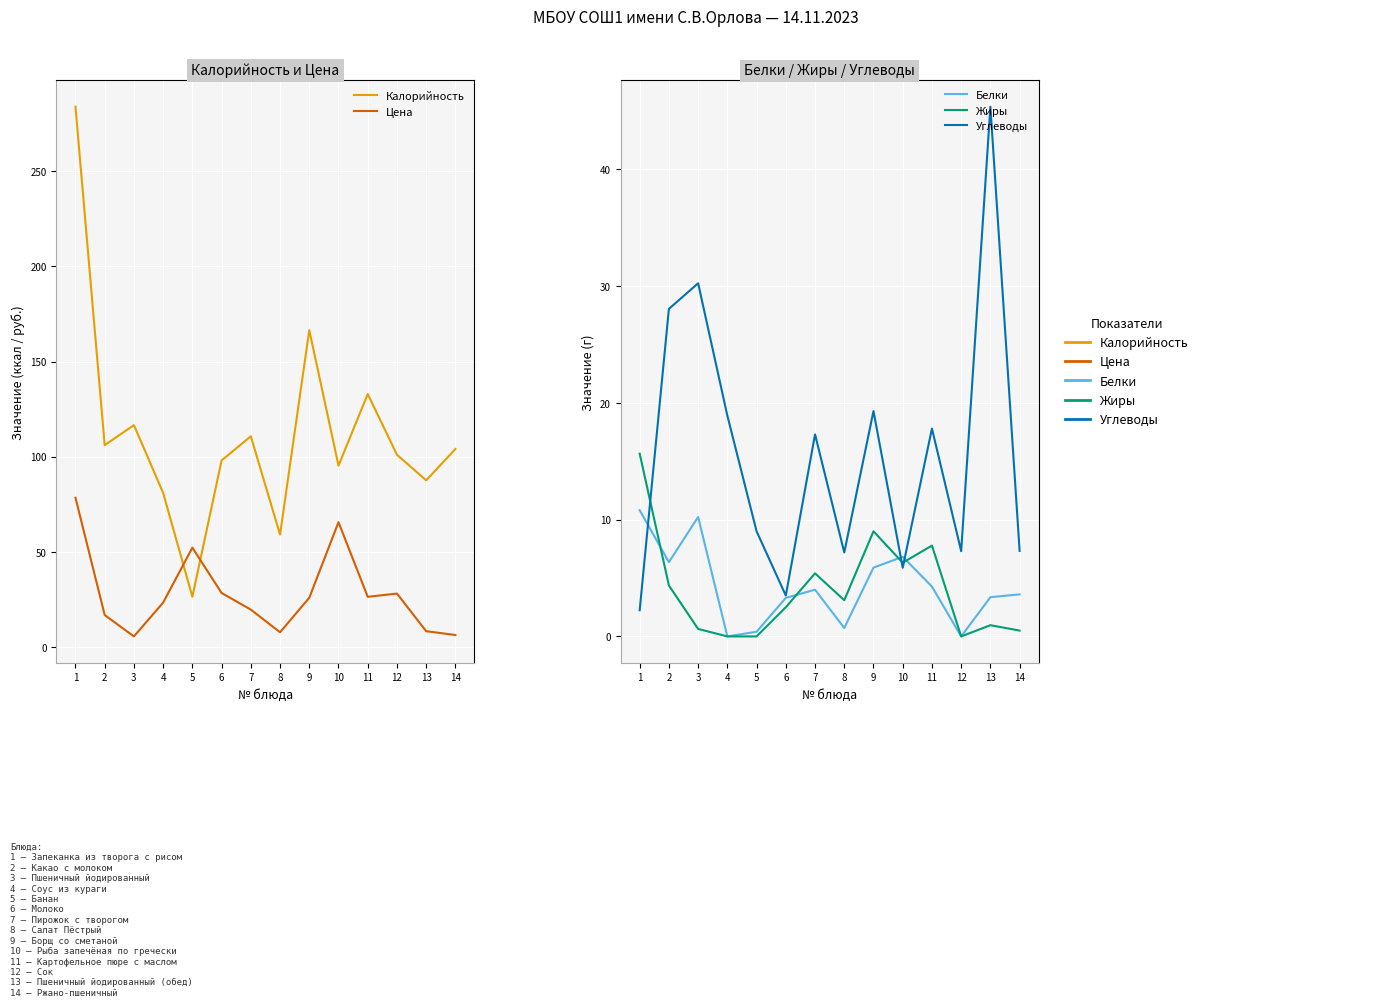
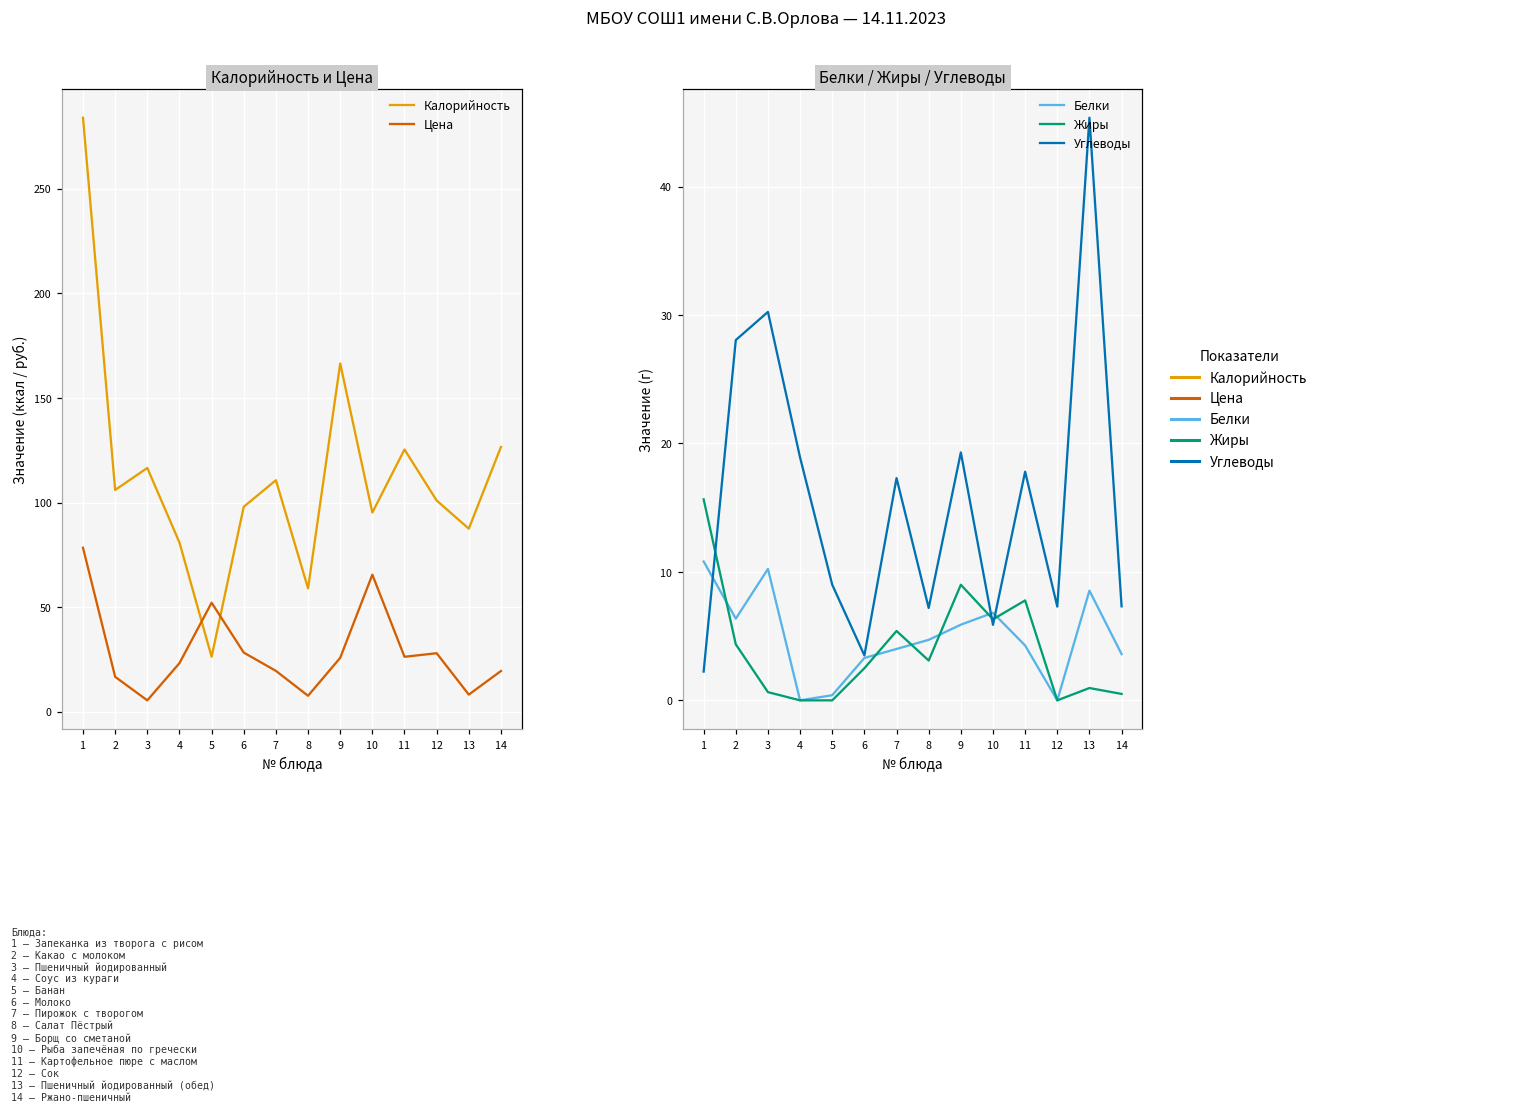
  {
    "Калорийность и Цена": {
      "Калорийность": {
        "1": 284,
        "2": 106,
        "3": 117,
        "4": 81,
        "5": 26,
        "6": 98,
        "7": 111,
        "8": 59,
        "9": 167,
        "10": 95,
-       "11": 133,
+       "11": 125,
        "12": 101,
        "13": 88,
-       "14": 104
+       "14": 127
      },
      "Цена": {
        "1": 78,
        "2": 17,
        "3": 5,
        "4": 23,
        "5": 52,
        "6": 28,
        "7": 20,
        "8": 8,
        "9": 26,
        "10": 66,
        "11": 26,
        "12": 28,
        "13": 8,
-       "14": 6
+       "14": 20
      }
    },
    "Белки / Жиры / Углеводы": {
      "Белки": {
        "1": 10.8,
        "2": 6.4,
        "3": 10.2,
        "5": 0.4,
        "7": 4.0,
-       "8": 0.7,
+       "8": 4.7,
        "9": 5.9,
        "10": 6.8,
        "11": 4.3,
-       "13": 3.4,
+       "13": 8.5,
        "14": 3.6
      },
      "Жиры": {
        "1": 15.7,
        "2": 4.4,
        "3": 0.6,
        "5": 0.0,
        "6": 2.5,
        "7": 5.4,
        "8": 3.1,
        "9": 9.0,
        "10": 6.3,
        "11": 7.8,
        "13": 1.0,
        "14": 0.5
      },
      "Углеводы": {
        "1": 2.2,
        "2": 28.1,
        "3": 30.2,
        "4": 18.9,
        "5": 9.0,
        "7": 17.3,
        "8": 7.2,
        "9": 19.3,
        "10": 5.9,
        "11": 17.8,
        "12": 7.3,
        "13": 45.4,
        "14": 7.3
      }
    }
  }
